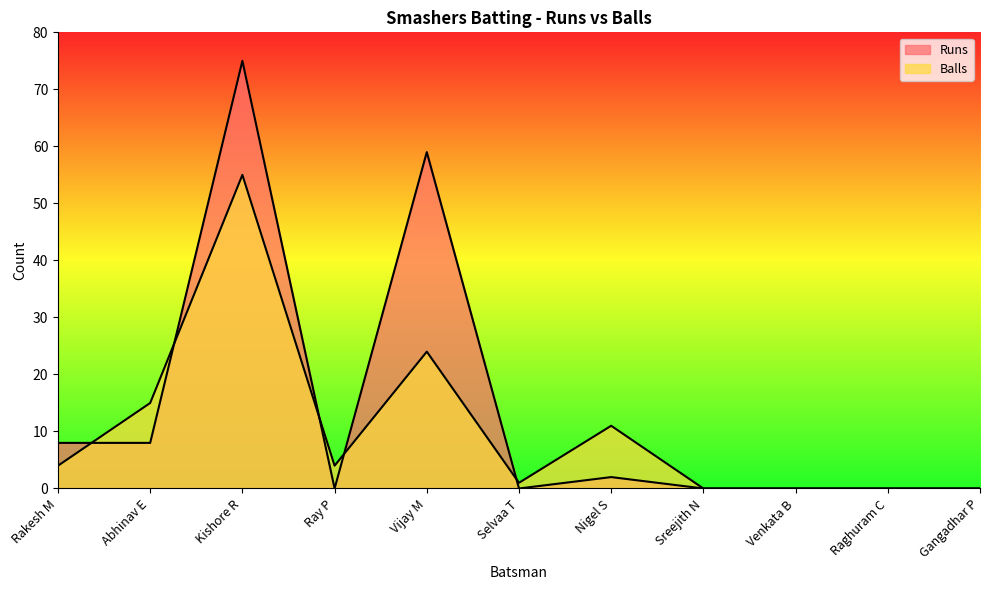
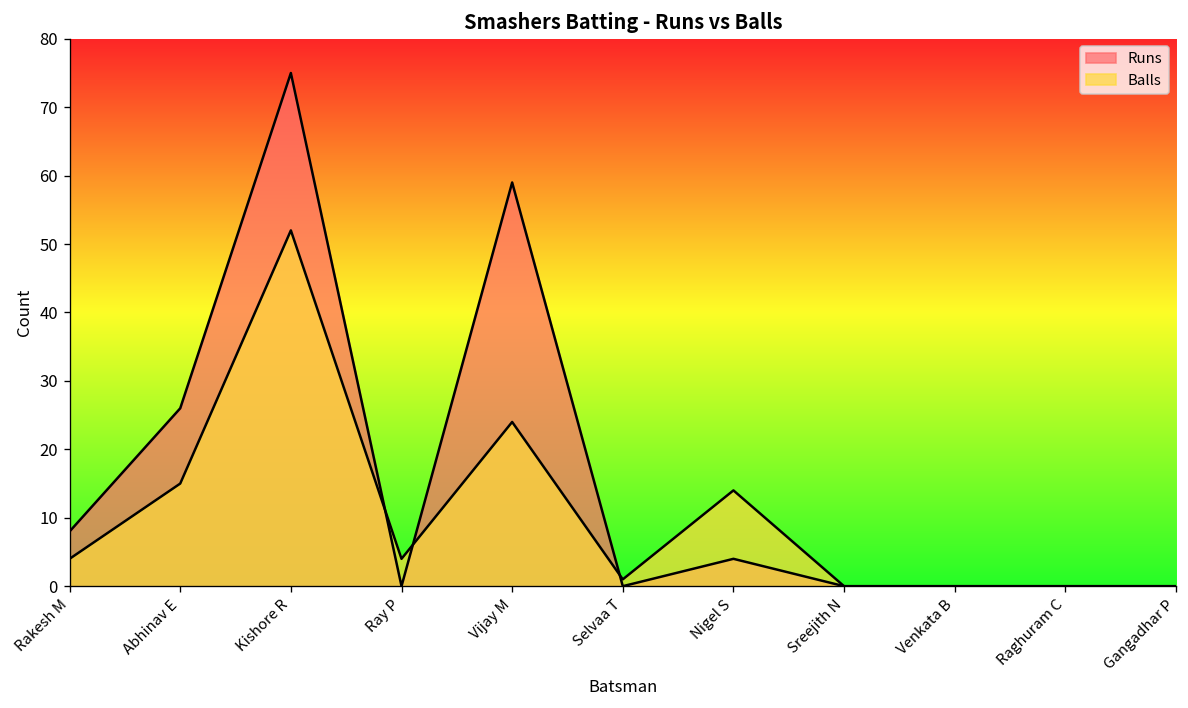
  {
    "Runs": {
      "Rakesh M": 8,
-     "Abhinav E": 8,
+     "Abhinav E": 26,
      "Kishore R": 75,
      "Ray P": 0,
      "Vijay M": 59,
      "Selvaa T": 0,
-     "Nigel S": 2
+     "Nigel S": 4
    },
    "Balls": {
      "Rakesh M": 4,
      "Abhinav E": 15,
-     "Kishore R": 55,
+     "Kishore R": 52,
      "Ray P": 4,
      "Vijay M": 24,
      "Selvaa T": 1,
-     "Nigel S": 11
+     "Nigel S": 14
    }
  }
